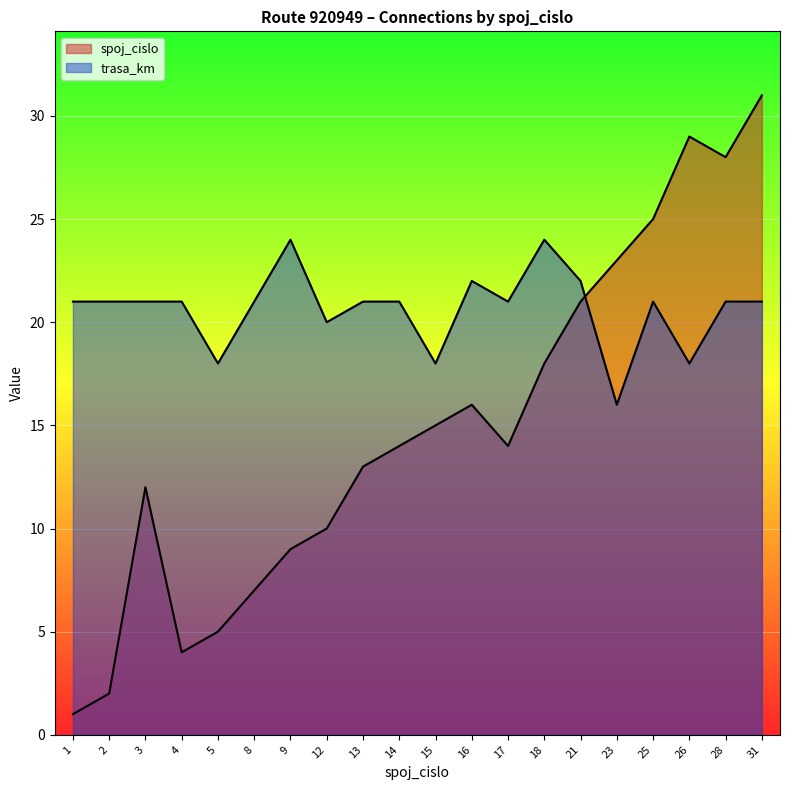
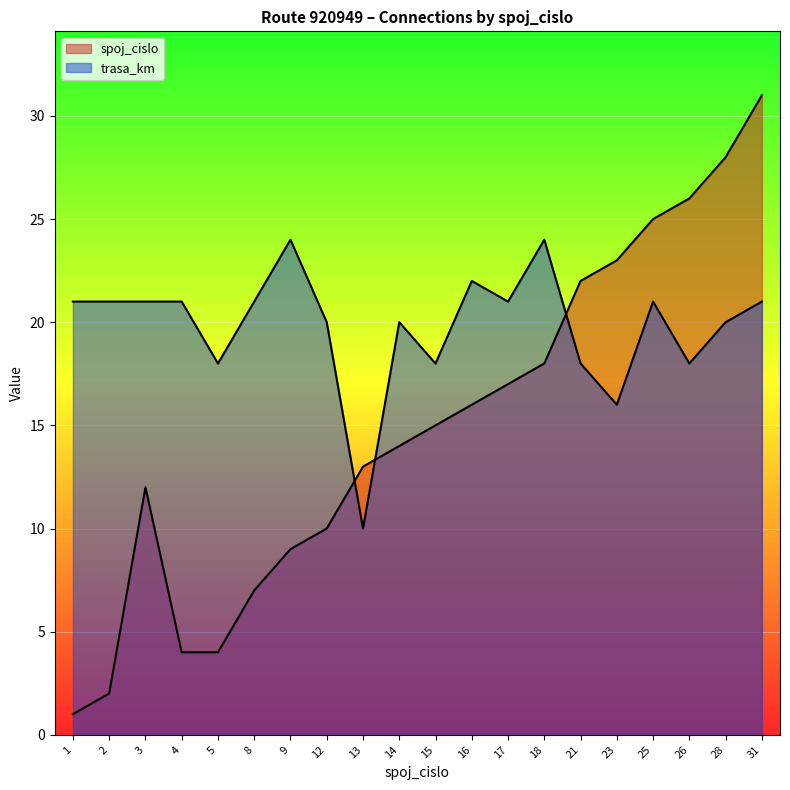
  {
    "spoj_cislo": {
      "1": 1,
      "2": 2,
      "3": 12,
      "4": 4,
-     "5": 5,
+     "5": 4,
      "8": 7,
      "9": 9,
      "12": 10,
      "13": 13,
      "14": 14,
      "15": 15,
      "16": 16,
-     "17": 14,
+     "17": 17,
      "18": 18,
-     "21": 21,
+     "21": 22,
      "23": 23,
      "25": 25,
-     "26": 29,
+     "26": 26,
      "28": 28,
      "31": 31
    },
    "trasa_km": {
      "1": 21,
      "2": 21,
      "3": 21,
      "4": 21,
      "5": 18,
      "8": 21,
      "9": 24,
      "12": 20,
-     "13": 21,
-     "14": 21,
+     "13": 10,
+     "14": 20,
      "15": 18,
      "16": 22,
      "17": 21,
      "18": 24,
-     "21": 22,
+     "21": 18,
      "23": 16,
      "25": 21,
      "26": 18,
-     "28": 21,
+     "28": 20,
      "31": 21
    }
  }
